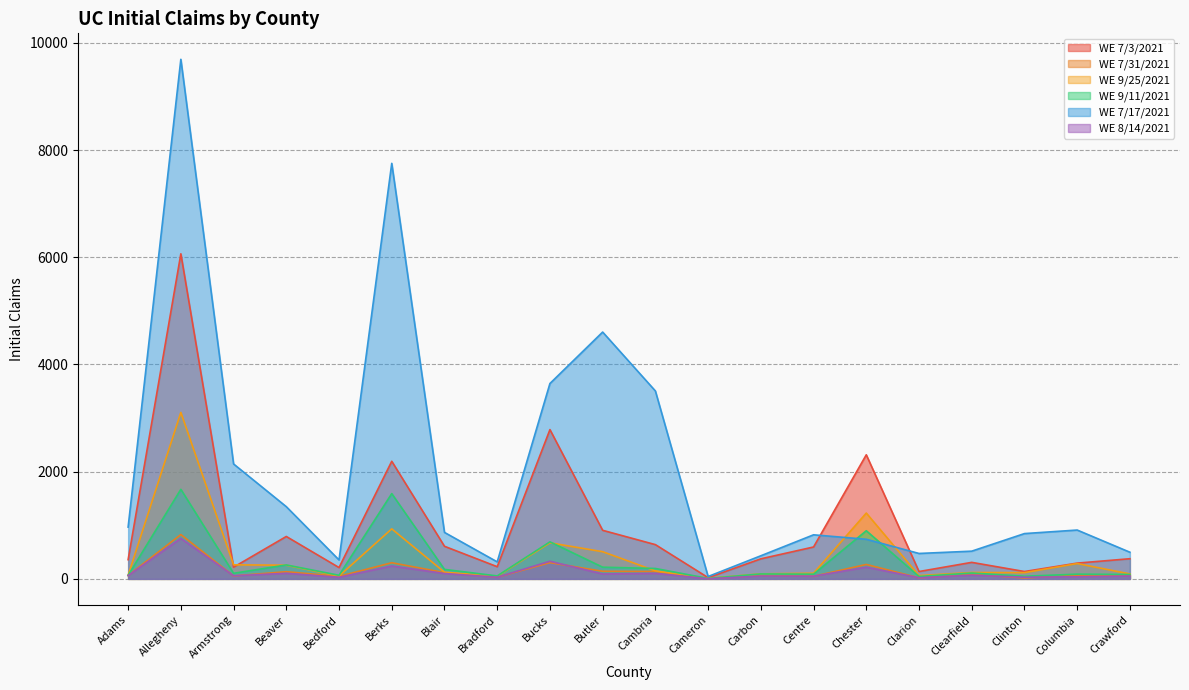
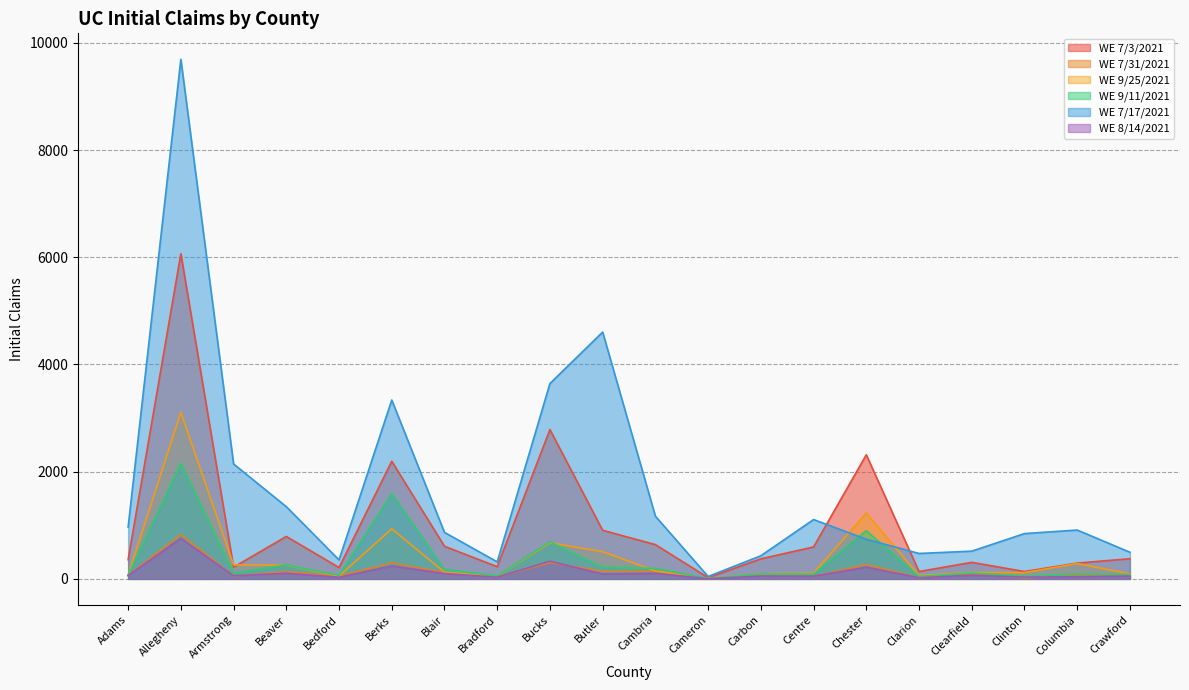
  {
    "WE 9/11/2021": {
-     "Allegheny": 1700,
+     "Allegheny": 2200,
      "Berks": 1600,
      "Blair": 200,
      "Butler": 200,
      "Chester": 900
    },
    "WE 7/17/2021": {
      "Adams": 1000,
      "Allegheny": 9700,
      "Armstrong": 2100,
      "Beaver": 1300,
      "Bedford": 400,
-     "Berks": 7800,
+     "Berks": 3300,
      "Blair": 900,
      "Bradford": 300,
      "Bucks": 3600,
      "Butler": 4600,
-     "Cambria": 3500,
+     "Cambria": 1200,
      "Carbon": 400,
-     "Centre": 800,
+     "Centre": 1100,
      "Chester": 700,
      "Clarion": 500,
      "Clearfield": 500,
      "Clinton": 800,
      "Columbia": 900,
      "Crawford": 500
    },
    "WE 8/14/2021": {
      "Allegheny": 800,
      "Berks": 200,
      "Butler": 100,
      "Chester": 200
    }
  }
